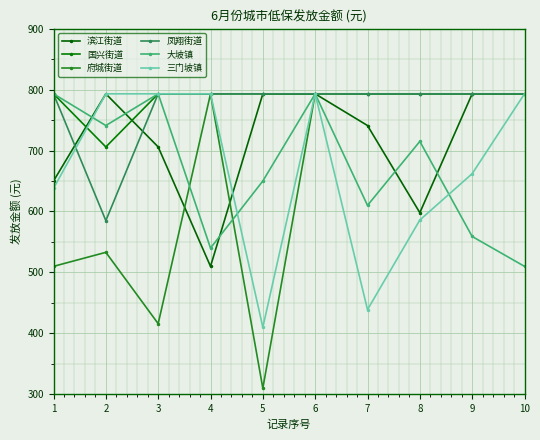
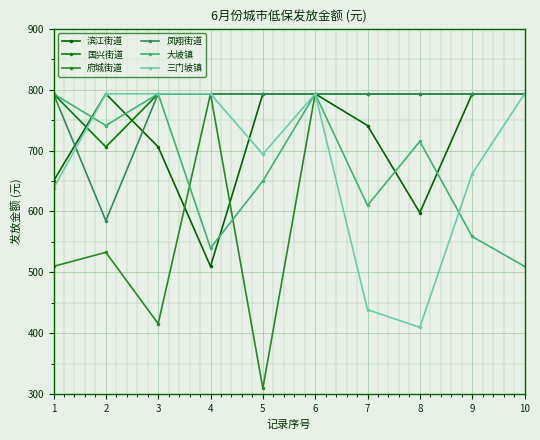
  {
    "三门坡镇": {
      "1": 640,
-     "5": 410,
+     "5": 690,
      "7": 440,
-     "8": 590,
+     "8": 410,
      "9": 660
    }
  }
